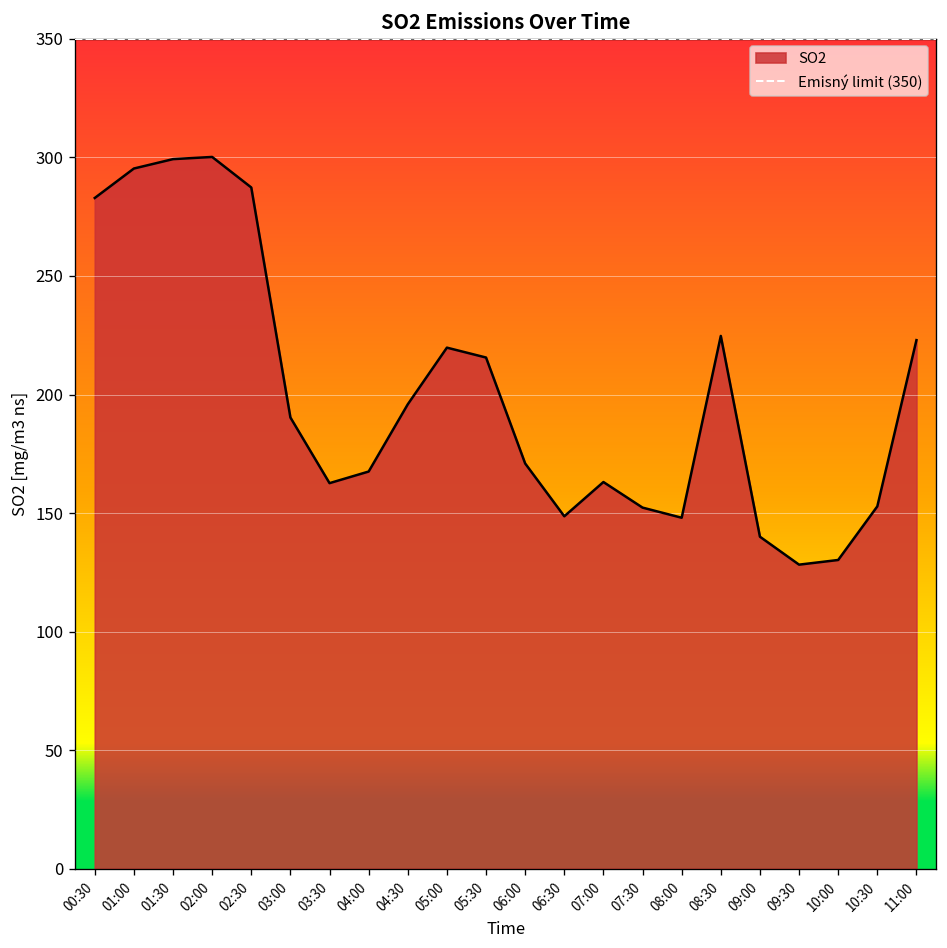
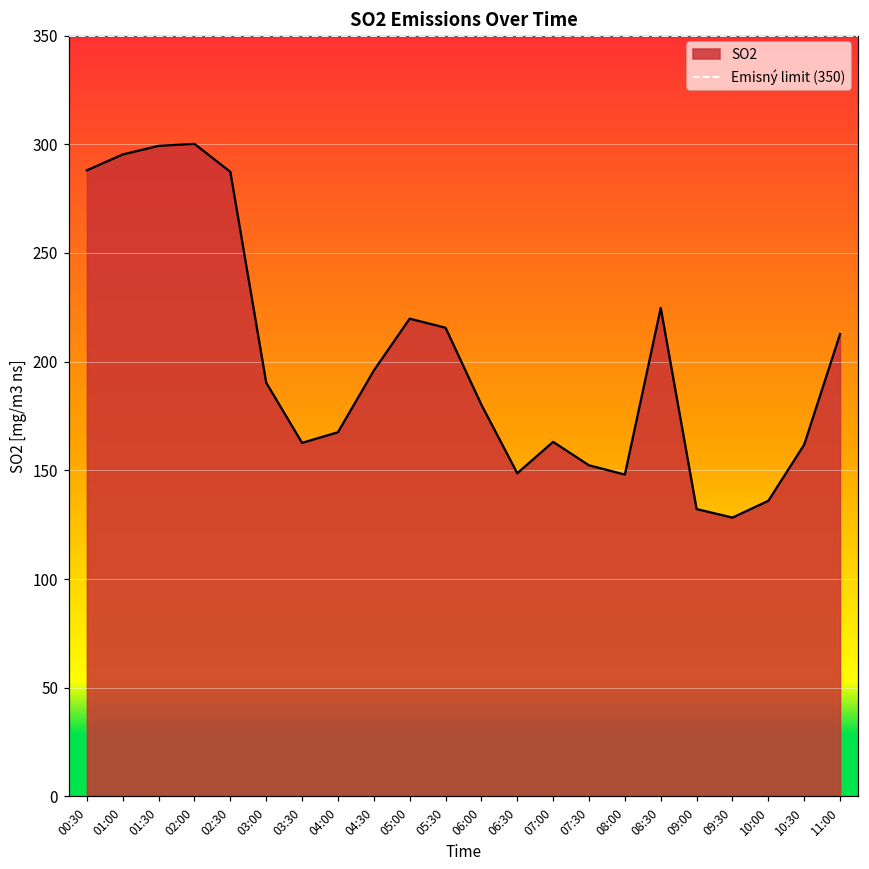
  {
-   "00:30": 283,
+   "00:30": 288,
    "01:00": 295,
    "01:30": 299,
    "02:00": 300,
    "02:30": 287,
    "03:00": 190,
    "03:30": 163,
    "04:00": 168,
    "04:30": 196,
    "05:00": 220,
    "05:30": 216,
-   "06:00": 171,
+   "06:00": 180,
    "06:30": 149,
    "07:00": 163,
    "07:30": 152,
    "08:00": 148,
    "08:30": 225,
-   "09:00": 140,
+   "09:00": 132,
    "09:30": 128,
-   "10:00": 130,
-   "10:30": 153,
-   "11:00": 223
+   "10:00": 136,
+   "10:30": 162,
+   "11:00": 213
  }
